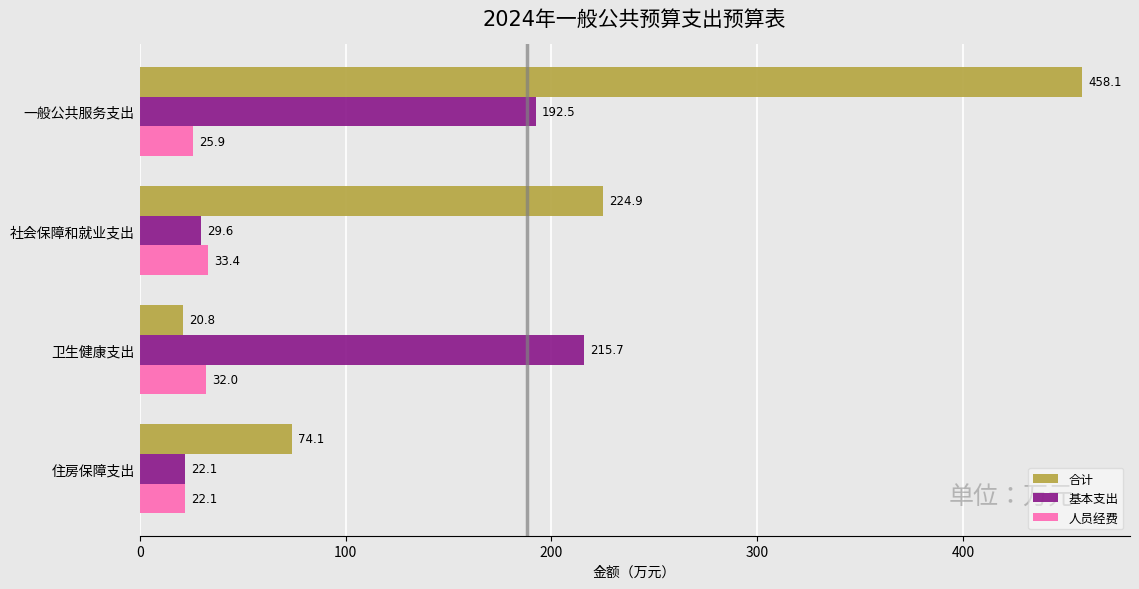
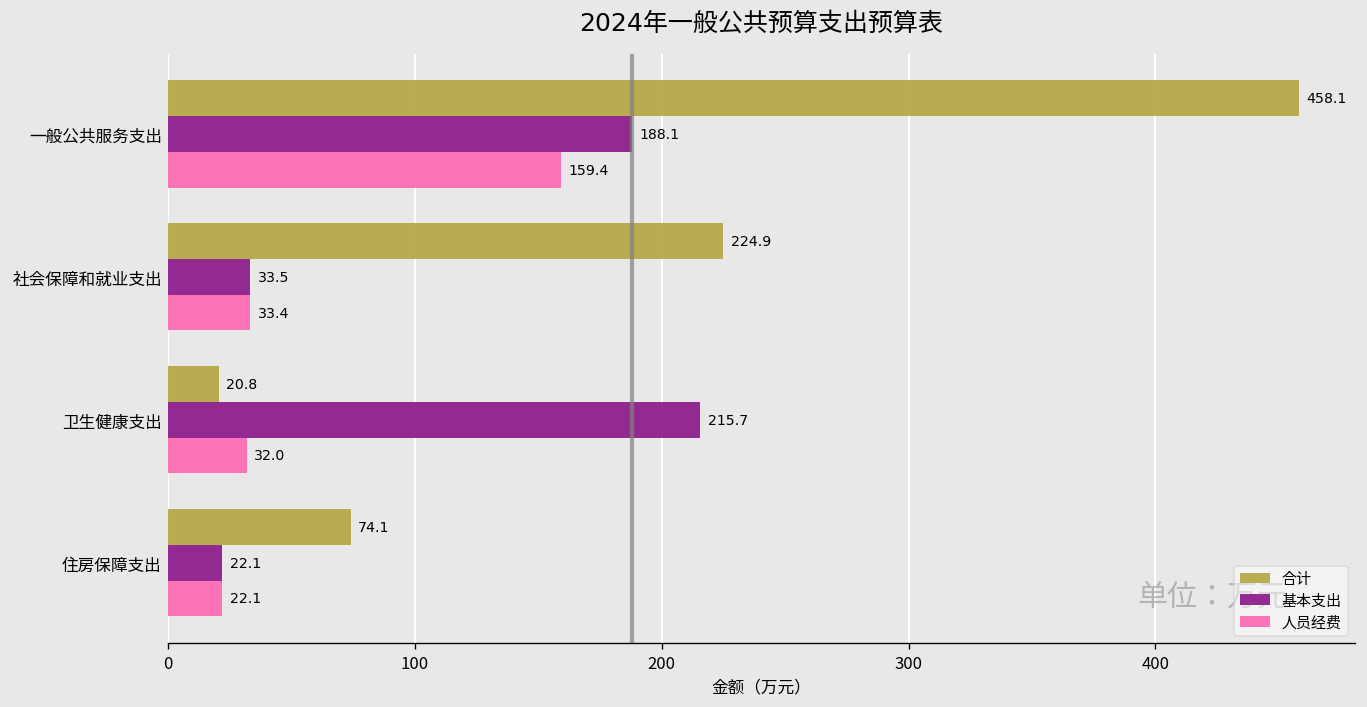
  {
    "合计": {
      "一般公共服务支出": 458.1,
      "社会保障和就业支出": 224.9,
      "卫生健康支出": 20.8,
      "住房保障支出": 74.1
    },
    "基本支出": {
-     "一般公共服务支出": 192.5,
-     "社会保障和就业支出": 29.6,
+     "一般公共服务支出": 188.1,
+     "社会保障和就业支出": 33.5,
      "卫生健康支出": 215.7,
      "住房保障支出": 22.1
    },
    "人员经费": {
-     "一般公共服务支出": 25.9,
+     "一般公共服务支出": 159.4,
      "社会保障和就业支出": 33.4,
      "卫生健康支出": 32.0,
      "住房保障支出": 22.1
    }
  }
